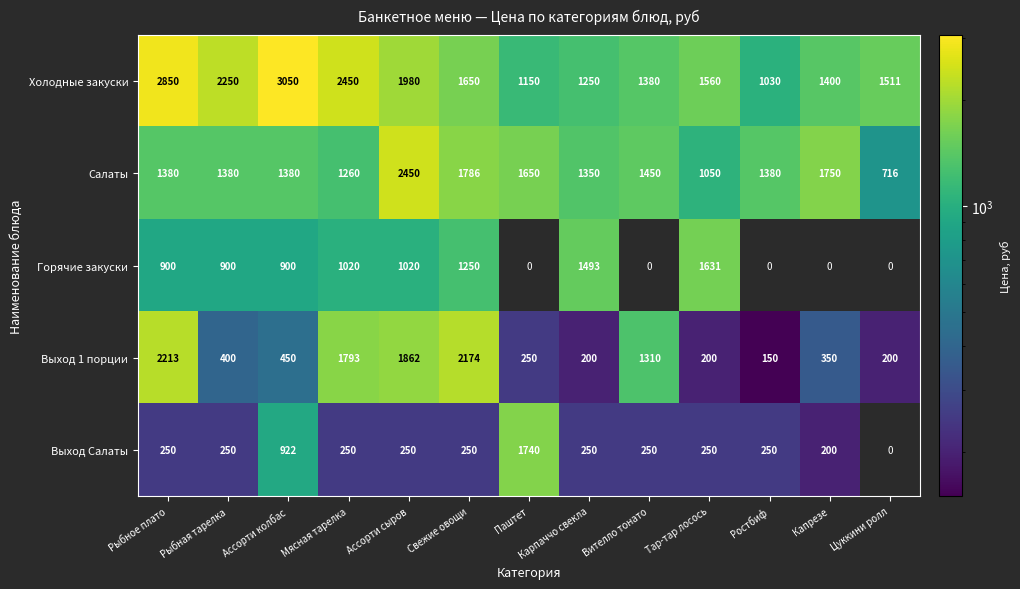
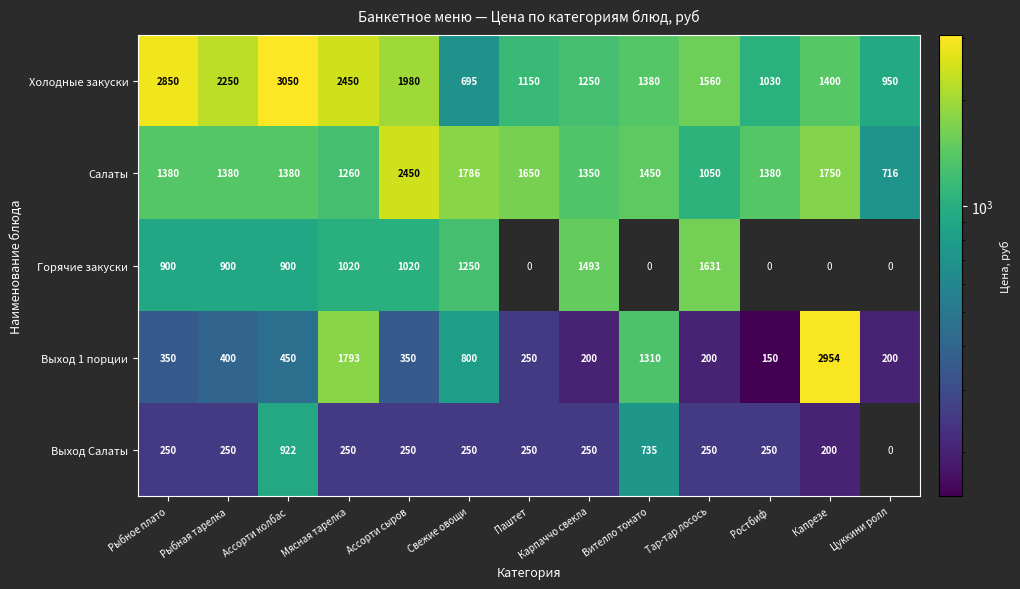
  {
    "Холодные закуски": {
      "Рыбное плато": 2850,
      "Рыбная тарелка": 2250,
      "Ассорти колбас": 3050,
      "Мясная тарелка": 2450,
      "Ассорти сыров": 1980,
-     "Свежие овощи": 1650,
+     "Свежие овощи": 695,
      "Паштет": 1150,
      "Карпаччо свекла": 1250,
      "Вителло тонато": 1380,
      "Тар-тар лосось": 1560,
      "Ростбиф": 1030,
      "Капрезе": 1400,
-     "Цуккини ролл": 1511
+     "Цуккини ролл": 950
    },
    "Салаты": {
      "Рыбное плато": 1380,
      "Рыбная тарелка": 1380,
      "Ассорти колбас": 1380,
      "Мясная тарелка": 1260,
      "Ассорти сыров": 2450,
      "Свежие овощи": 1786,
      "Паштет": 1650,
      "Карпаччо свекла": 1350,
      "Вителло тонато": 1450,
      "Тар-тар лосось": 1050,
      "Ростбиф": 1380,
      "Капрезе": 1750,
      "Цуккини ролл": 716
    },
    "Горячие закуски": {
      "Рыбное плато": 900,
      "Рыбная тарелка": 900,
      "Ассорти колбас": 900,
      "Мясная тарелка": 1020,
      "Ассорти сыров": 1020,
      "Свежие овощи": 1250,
      "Паштет": 0,
      "Карпаччо свекла": 1493,
      "Вителло тонато": 0,
      "Тар-тар лосось": 1631,
      "Ростбиф": 0,
      "Капрезе": 0,
      "Цуккини ролл": 0
    },
    "Выход 1 порции": {
-     "Рыбное плато": 2213,
+     "Рыбное плато": 350,
      "Рыбная тарелка": 400,
      "Ассорти колбас": 450,
      "Мясная тарелка": 1793,
-     "Ассорти сыров": 1862,
-     "Свежие овощи": 2174,
+     "Ассорти сыров": 350,
+     "Свежие овощи": 800,
      "Паштет": 250,
      "Карпаччо свекла": 200,
      "Вителло тонато": 1310,
      "Тар-тар лосось": 200,
      "Ростбиф": 150,
-     "Капрезе": 350,
+     "Капрезе": 2954,
      "Цуккини ролл": 200
    },
    "Выход Салаты": {
      "Рыбное плато": 250,
      "Рыбная тарелка": 250,
      "Ассорти колбас": 922,
      "Мясная тарелка": 250,
      "Ассорти сыров": 250,
      "Свежие овощи": 250,
-     "Паштет": 1740,
+     "Паштет": 250,
      "Карпаччо свекла": 250,
-     "Вителло тонато": 250,
+     "Вителло тонато": 735,
      "Тар-тар лосось": 250,
      "Ростбиф": 250,
      "Капрезе": 200,
      "Цуккини ролл": 0
    }
  }
